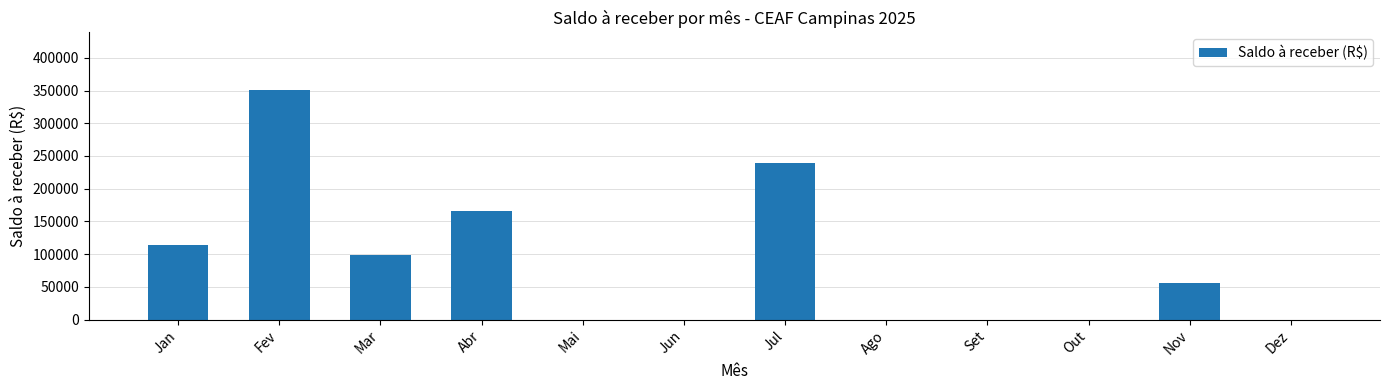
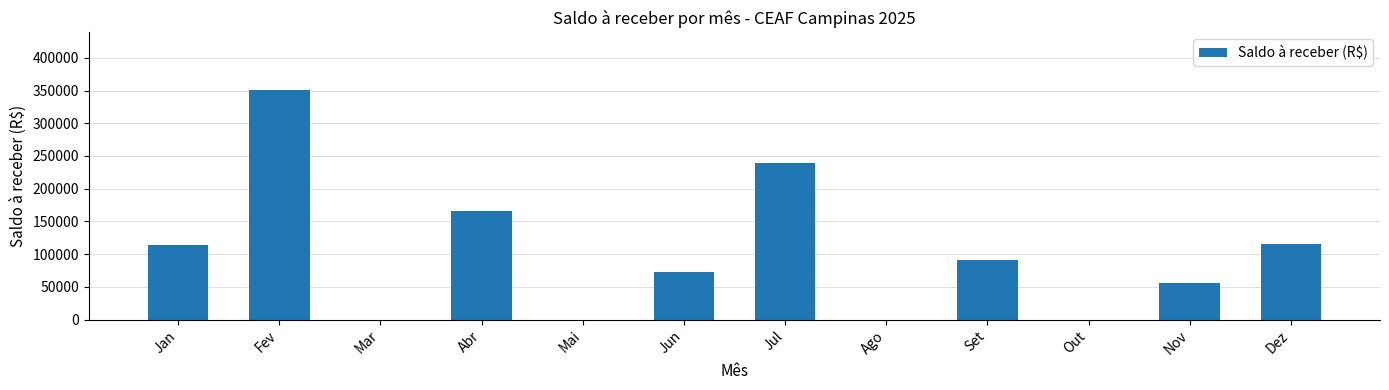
  {
    "Jan": 110000,
    "Fev": 350000,
-   "Mar": 100000,
+   "Mar": 0,
    "Abr": 170000,
    "Mai": 0,
-   "Jun": 0,
+   "Jun": 70000,
    "Jul": 240000,
    "Ago": 0,
-   "Set": 0,
+   "Set": 90000,
    "Out": 0,
    "Nov": 60000,
-   "Dez": 0
+   "Dez": 120000
  }
